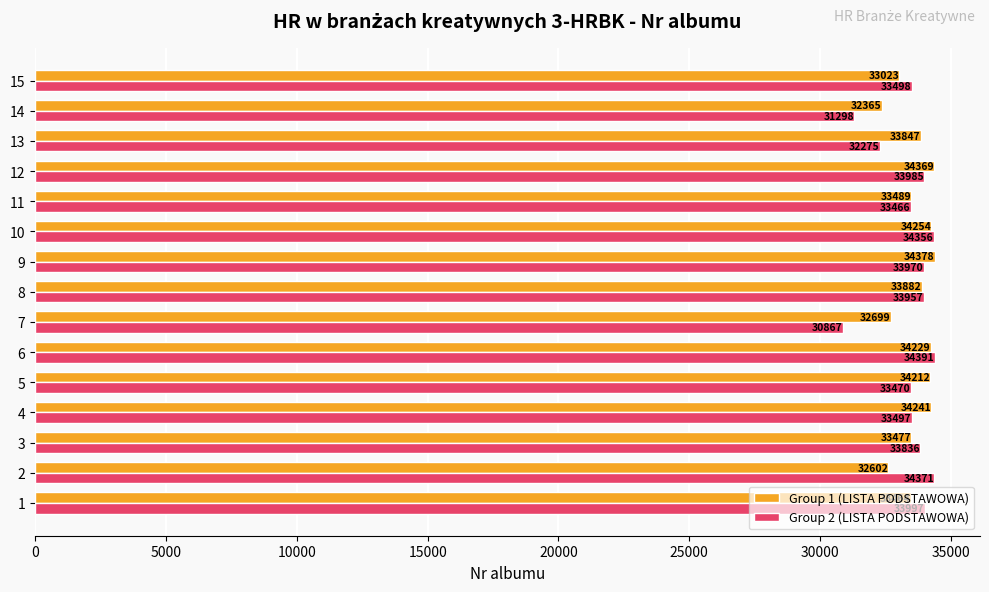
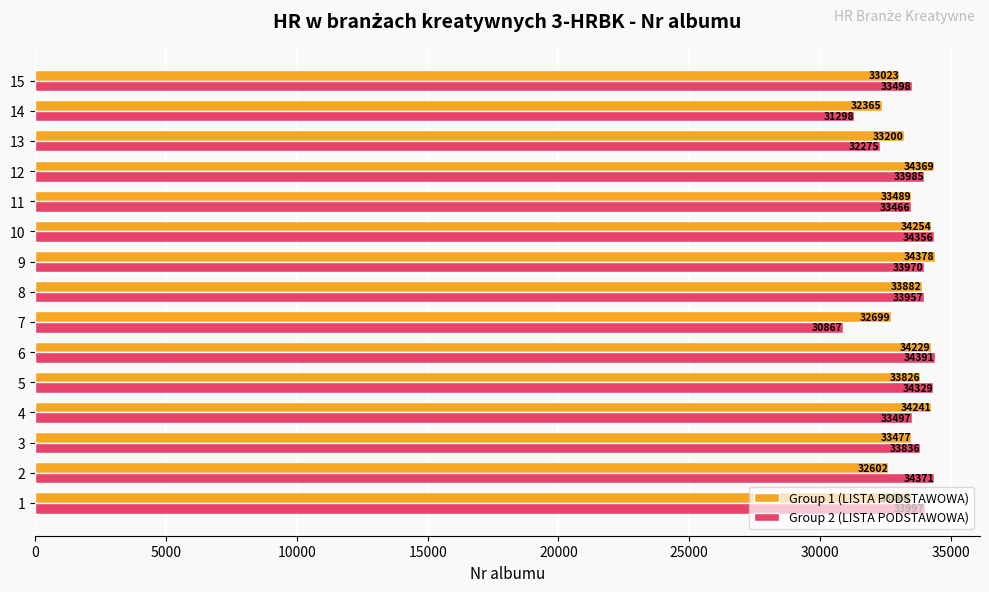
  {
    "Group 1 (LISTA PODSTAWOWA)": {
      "15": 33023,
      "14": 32365,
-     "13": 33847,
+     "13": 33200,
      "12": 34369,
      "11": 33489,
      "10": 34254,
      "9": 34378,
      "8": 33882,
      "7": 32699,
      "6": 34229,
-     "5": 34212,
+     "5": 33826,
      "4": 34241,
      "3": 33477,
      "2": 32602
    },
    "Group 2 (LISTA PODSTAWOWA)": {
      "15": 33498,
      "14": 31298,
      "13": 32275,
      "12": 33985,
      "11": 33466,
      "10": 34356,
      "9": 33970,
      "8": 33957,
      "7": 30867,
      "6": 34391,
-     "5": 33470,
+     "5": 34329,
      "4": 33497,
      "3": 33836,
      "2": 34371
    }
  }
